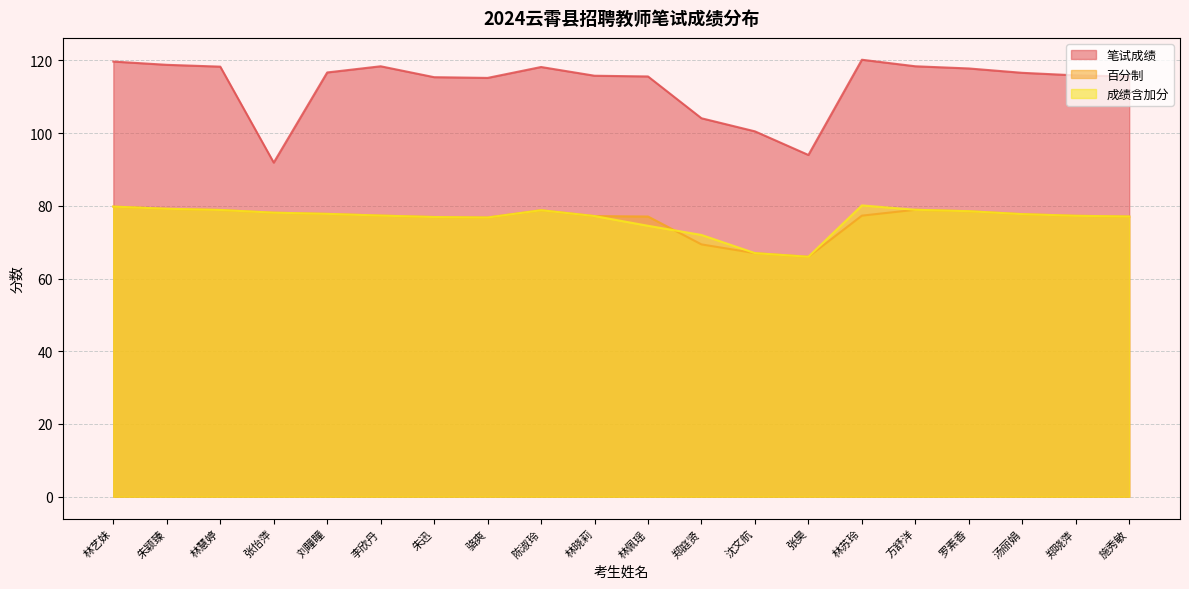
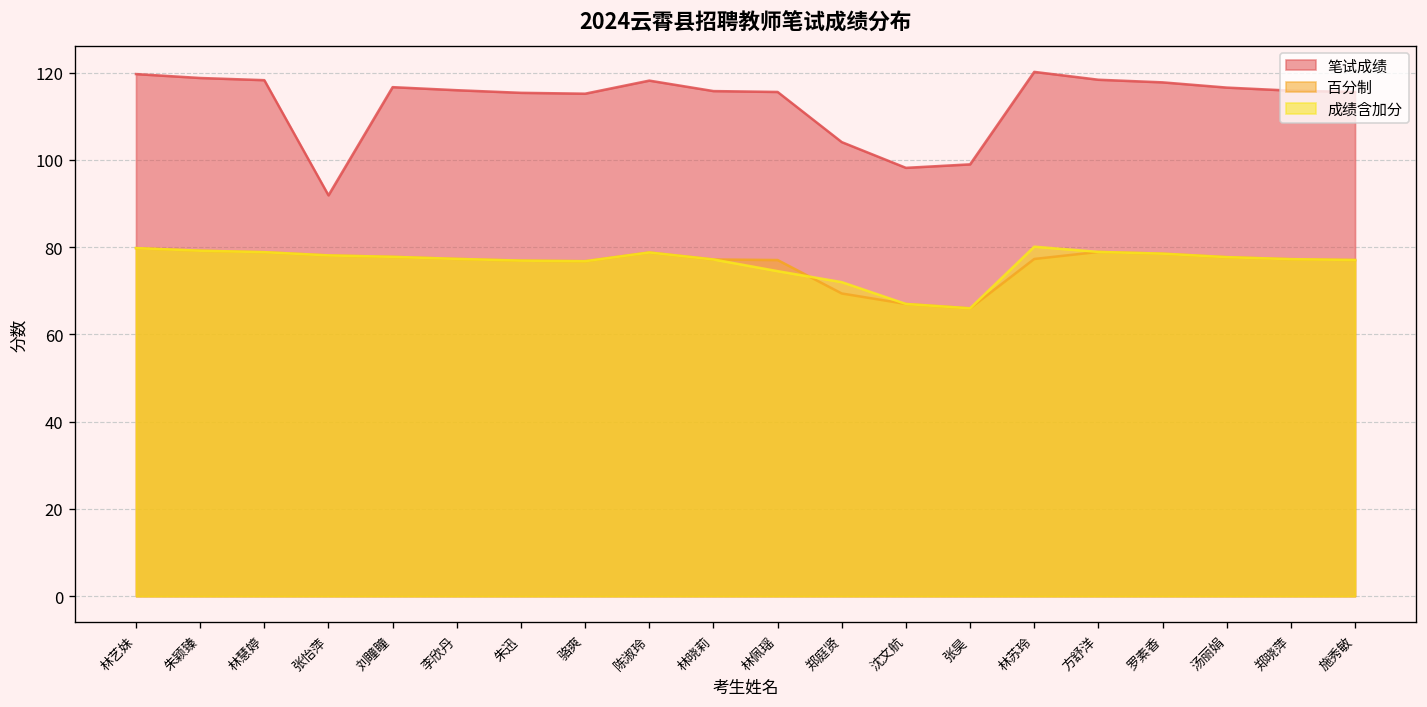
  {
    "笔试成绩": {
      "林艺妹": 120,
      "朱颖臻": 119,
      "林慧婷": 118,
      "张怡萍": 92,
      "刘瞳瞳": 117,
-     "李欣丹": 118,
+     "李欣丹": 116,
      "朱迅": 115,
      "骆爽": 115,
      "陈淑玲": 118,
      "林晓莉": 116,
      "林佩瑶": 116,
      "郑庭贤": 104,
-     "沈文航": 101,
-     "张昊": 94,
+     "沈文航": 98,
+     "张昊": 99,
      "林苏玲": 120,
      "方舒洋": 118,
      "罗素香": 118,
      "汤丽娟": 117
    }
  }
